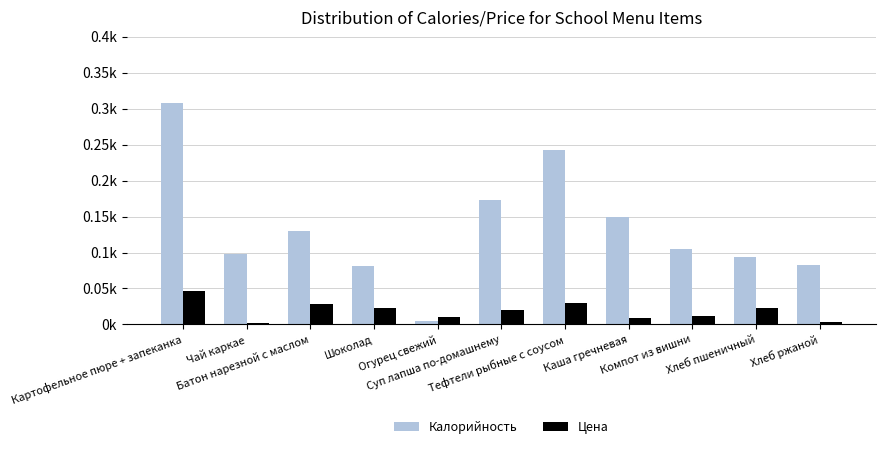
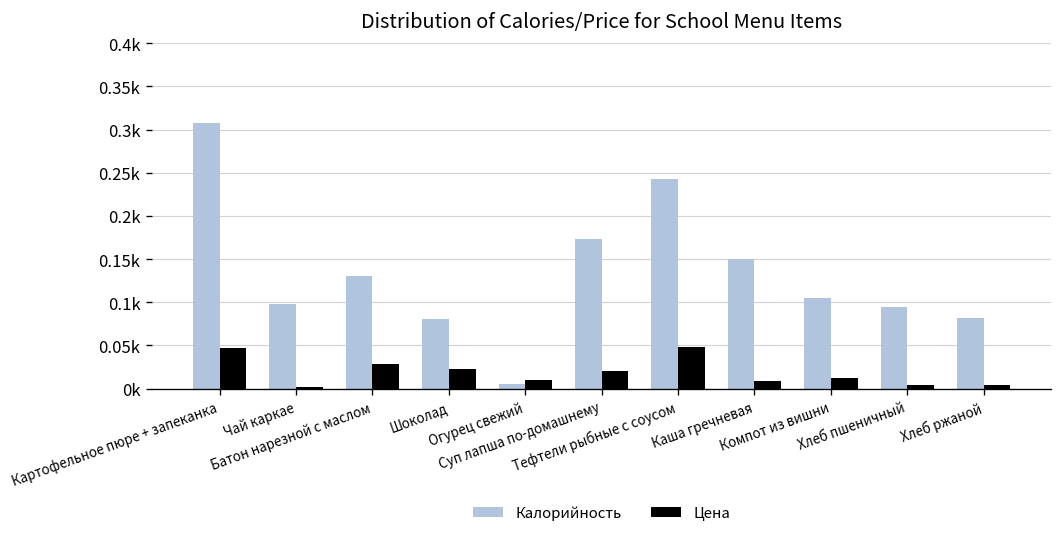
  {
    "Калорийность": {
      "Картофельное пюре + запеканка": 310,
      "Чай каркае": 100,
      "Батон нарезной с маслом": 130,
      "Шоколад": 80,
      "Огурец свежий": 10,
      "Суп лапша по-домашнему": 170,
      "Тефтели рыбные с соусом": 240,
      "Каша гречневая": 150,
      "Компот из вишни": 110,
      "Хлеб пшеничный": 90,
      "Хлеб ржаной": 80
    },
    "Цена": {
      "Картофельное пюре + запеканка": 50,
      "Батон нарезной с маслом": 30,
      "Шоколад": 20,
      "Огурец свежий": 10,
      "Суп лапша по-домашнему": 20,
-     "Тефтели рыбные с соусом": 30,
+     "Тефтели рыбные с соусом": 50,
      "Каша гречневая": 10,
      "Компот из вишни": 10,
-     "Хлеб пшеничный": 20,
+     "Хлеб пшеничный": 0,
      "Хлеб ржаной": 0
    }
  }
